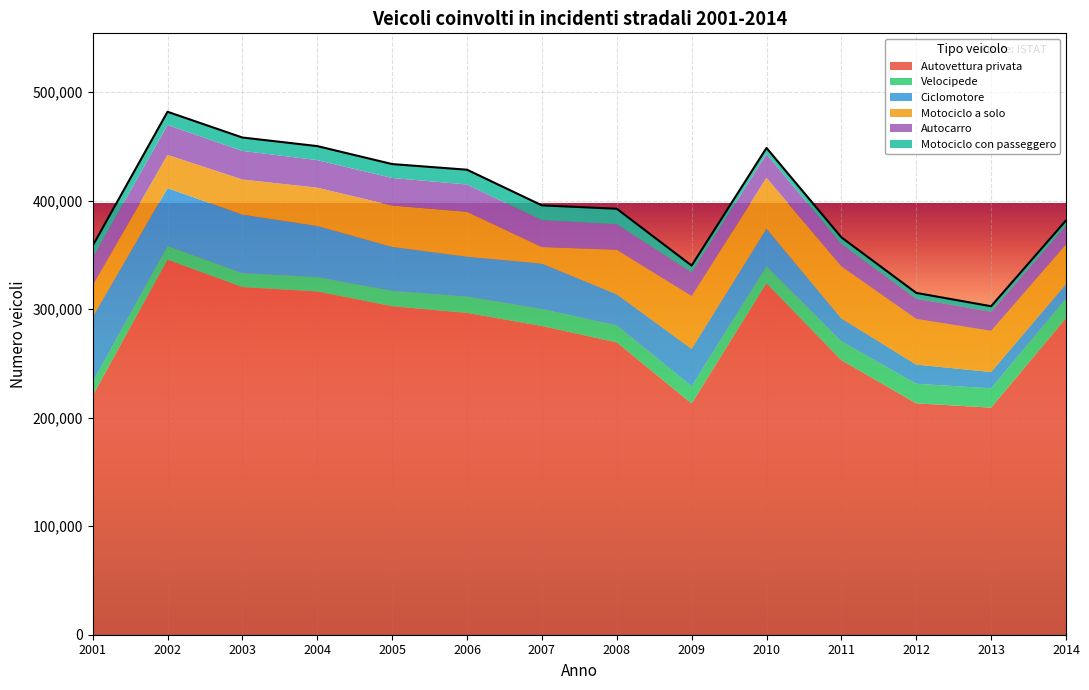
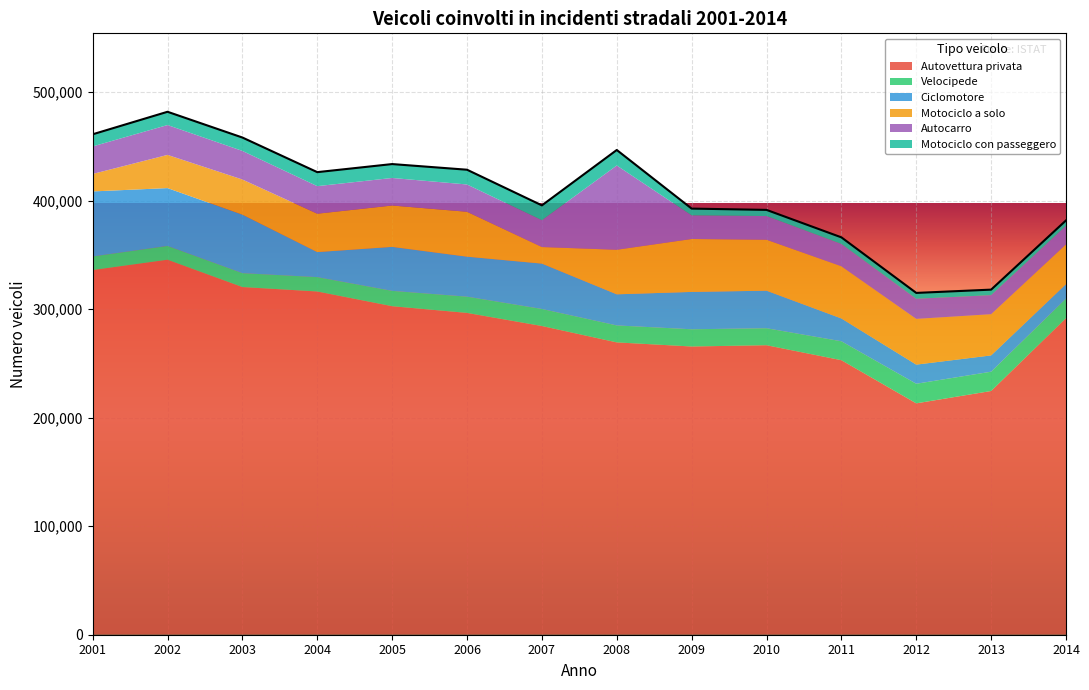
  {
    "Autovettura privata": {
-     "2001": "220,000",
+     "2001": "336,000",
      "2002": "346,000",
      "2003": "320,000",
      "2004": "316,000",
      "2005": "303,000",
      "2006": "297,000",
      "2007": "284,000",
      "2008": "269,000",
-     "2009": "213,000",
-     "2010": "324,000",
+     "2009": "266,000",
+     "2010": "267,000",
      "2011": "253,000",
      "2012": "213,000",
-     "2013": "209,000",
+     "2013": "225,000",
      "2014": "292,000"
    },
    "Ciclomotore": {
      "2001": "60,000",
      "2002": "53,000",
      "2003": "54,000",
-     "2004": "47,000",
+     "2004": "23,000",
      "2005": "41,000",
      "2006": "37,000",
      "2007": "42,000",
      "2008": "29,000",
      "2009": "34,000",
      "2010": "35,000",
      "2011": "21,000",
      "2012": "18,000",
      "2013": "15,000",
      "2014": "13,000"
    },
    "Motociclo a solo": {
-     "2001": "29,000",
+     "2001": "16,000",
      "2002": "31,000",
      "2003": "32,000",
      "2004": "35,000",
      "2005": "38,000",
      "2006": "41,000",
      "2007": "15,000",
      "2008": "41,000",
      "2009": "49,000",
      "2010": "47,000",
      "2011": "48,000",
      "2012": "42,000",
      "2013": "38,000",
      "2014": "37,000"
    },
    "Autocarro": {
      "2001": "25,000",
      "2002": "28,000",
      "2003": "26,000",
      "2004": "25,000",
      "2005": "25,000",
      "2006": "25,000",
      "2007": "25,000",
-     "2008": "24,000",
+     "2008": "78,000",
      "2009": "22,000",
      "2010": "22,000",
      "2011": "21,000",
      "2012": "19,000",
      "2013": "18,000",
      "2014": "17,000"
    }
  }
